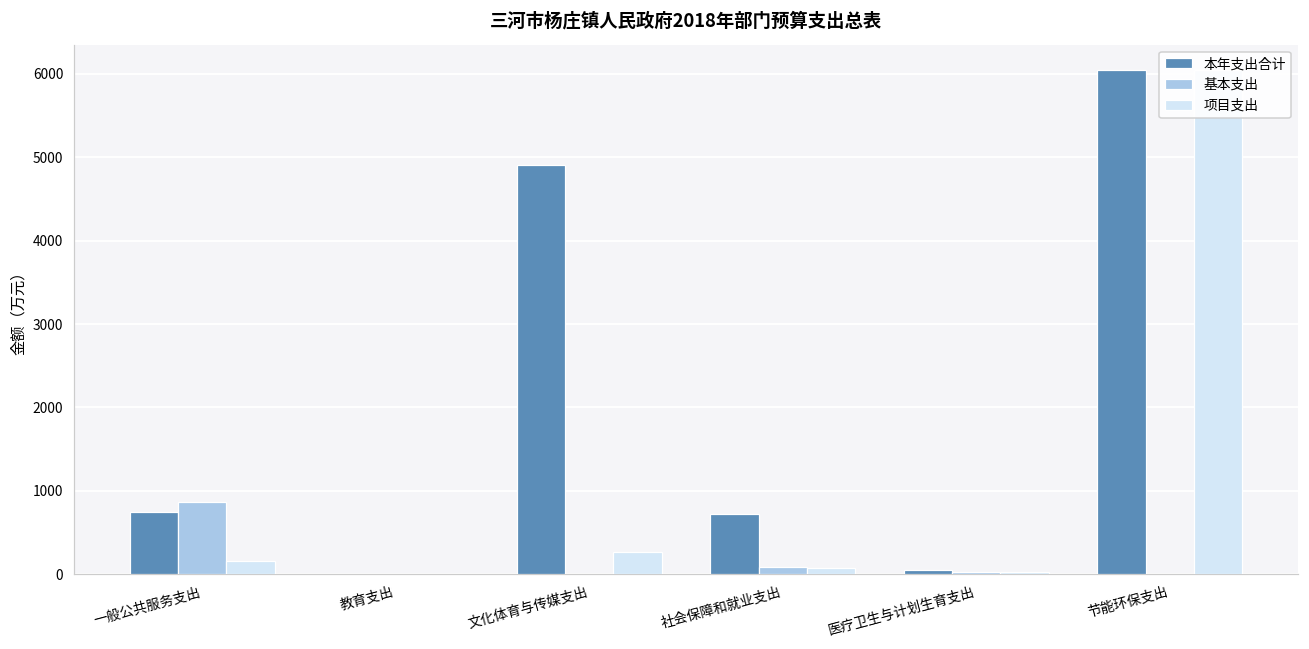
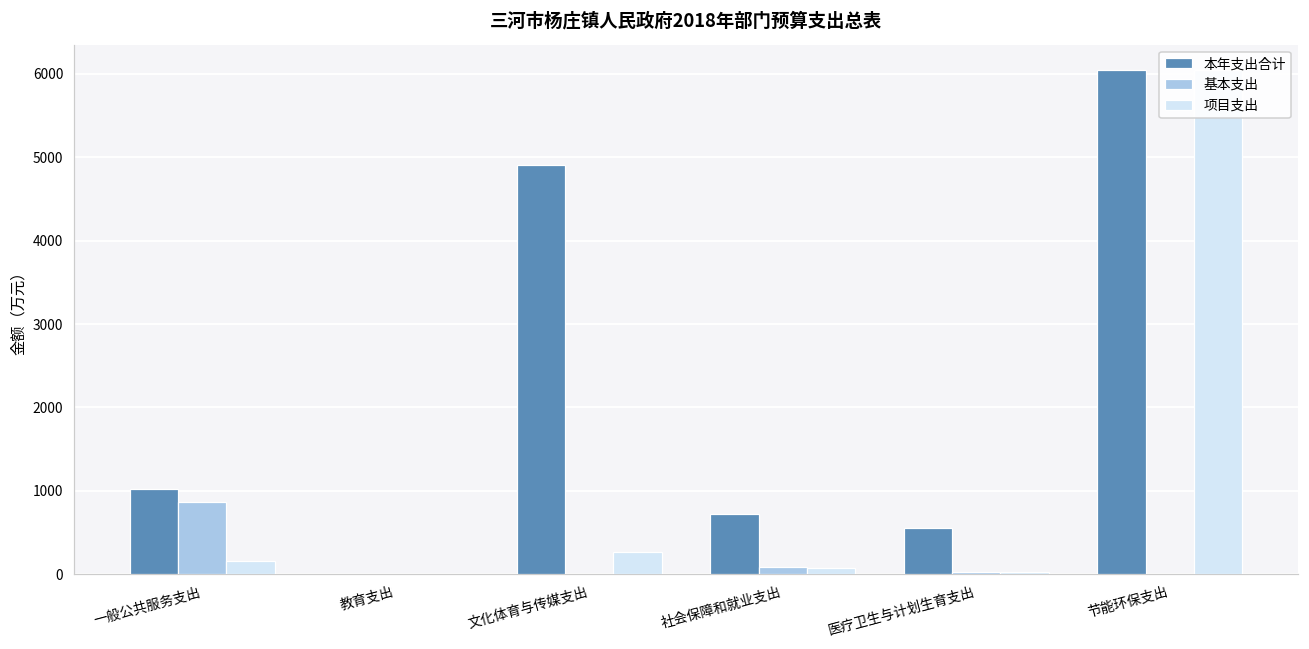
  {
    "本年支出合计": {
-     "一般公共服务支出": 700,
+     "一般公共服务支出": 1000,
      "文化体育与传媒支出": 4900,
      "社会保障和就业支出": 700,
-     "医疗卫生与计划生育支出": 100,
+     "医疗卫生与计划生育支出": 600,
      "节能环保支出": 6000
    }
  }
